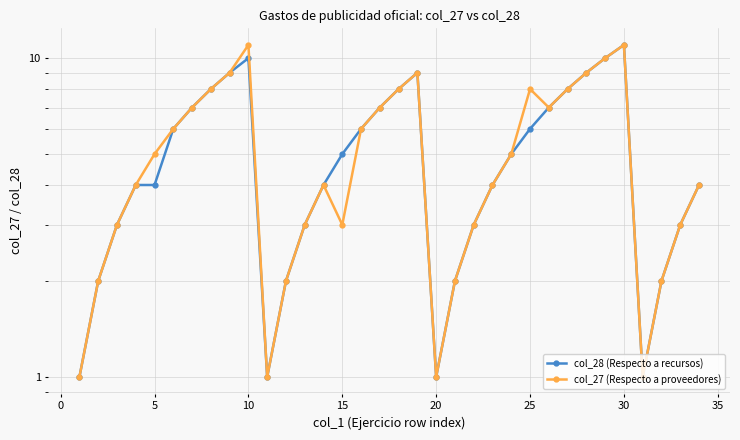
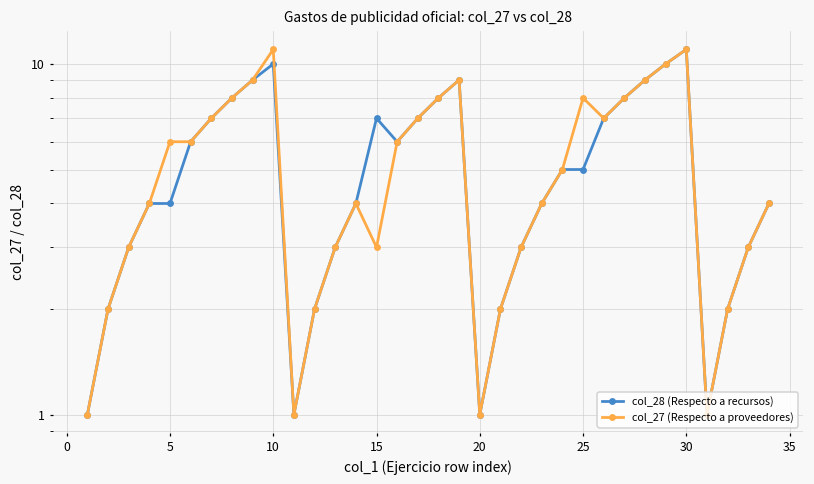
  {
    "col_28 (Respecto a recursos)": {
      "5": 4,
      "10": 10,
-     "15": 5,
-     "25": 6
+     "15": 7,
+     "25": 5
    },
    "col_27 (Respecto a proveedores)": {
-     "5": 5,
+     "5": 6,
      "10": 11,
      "15": 3,
      "25": 8
    }
  }
